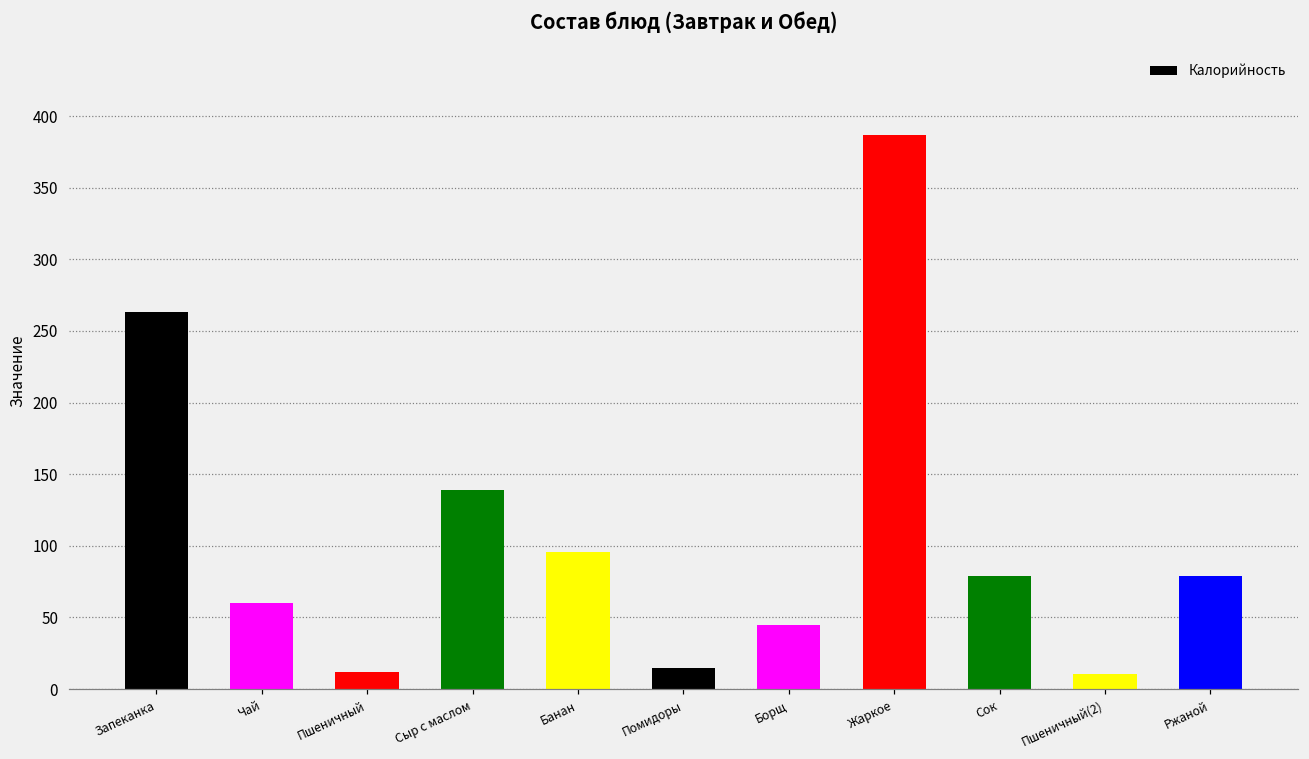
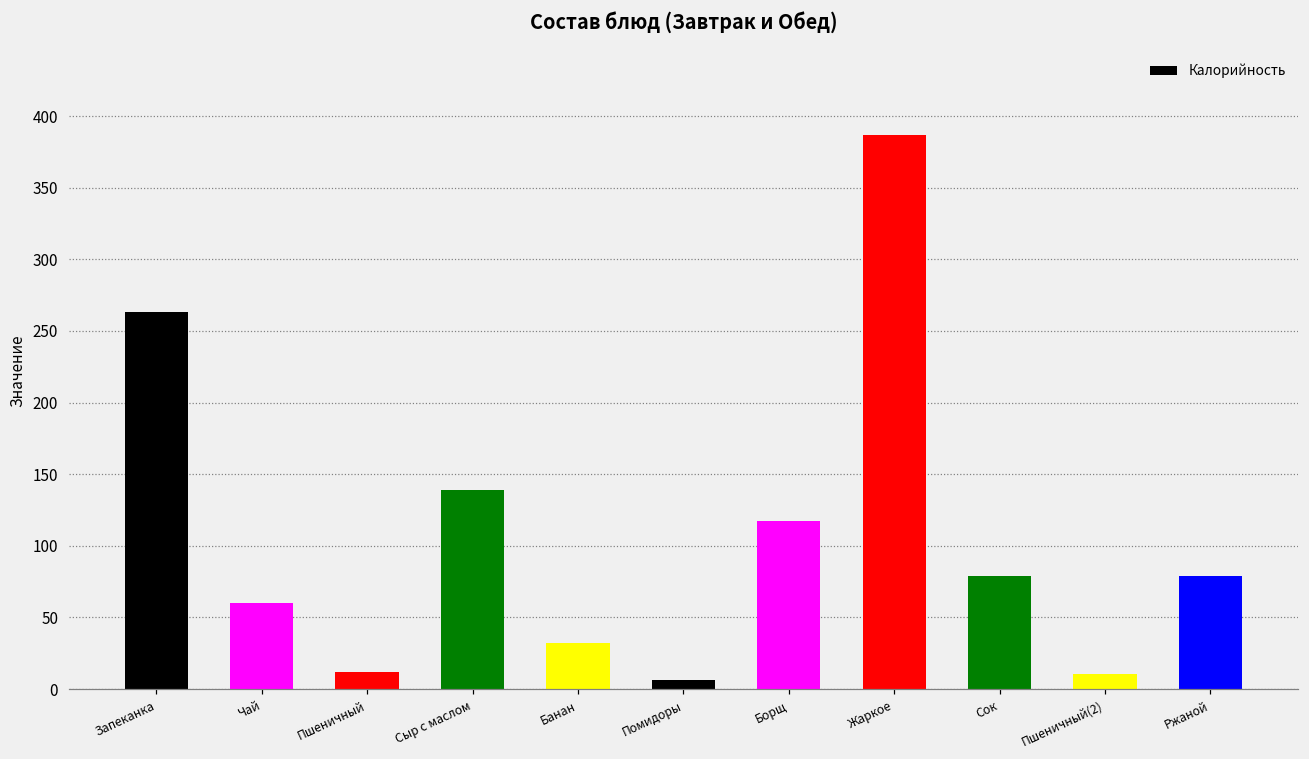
  {
    "Запеканка": 263,
    "Чай": 60,
    "Пшеничный": 12,
    "Сыр с маслом": 139,
-   "Банан": 96,
-   "Помидоры": 14,
-   "Борщ": 45,
+   "Банан": 32,
+   "Помидоры": 7,
+   "Борщ": 117,
    "Жаркое": 387,
    "Сок": 79,
    "Пшеничный(2)": 11,
    "Ржаной": 79
  }
